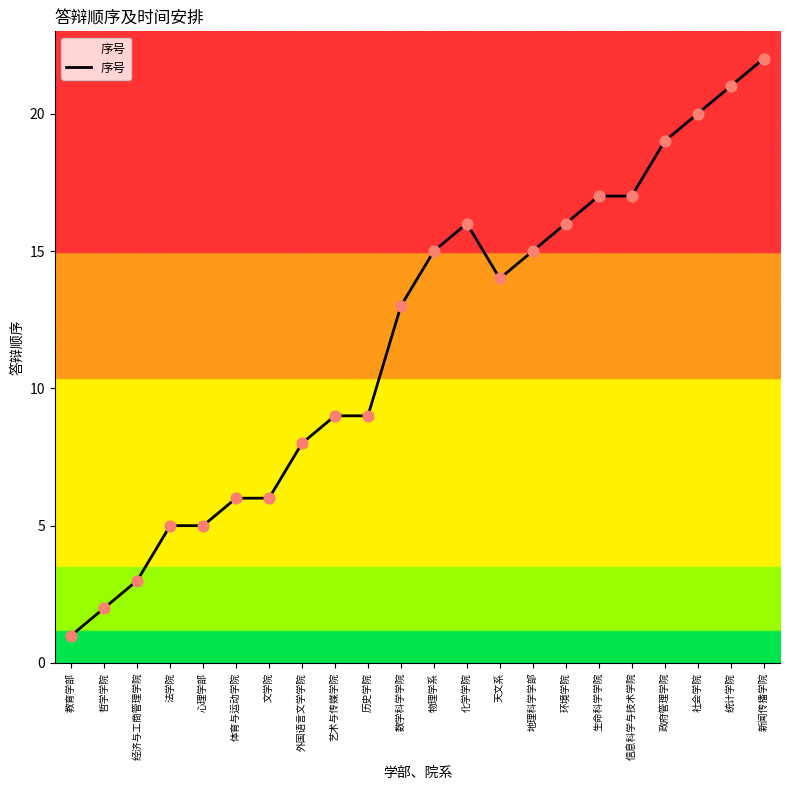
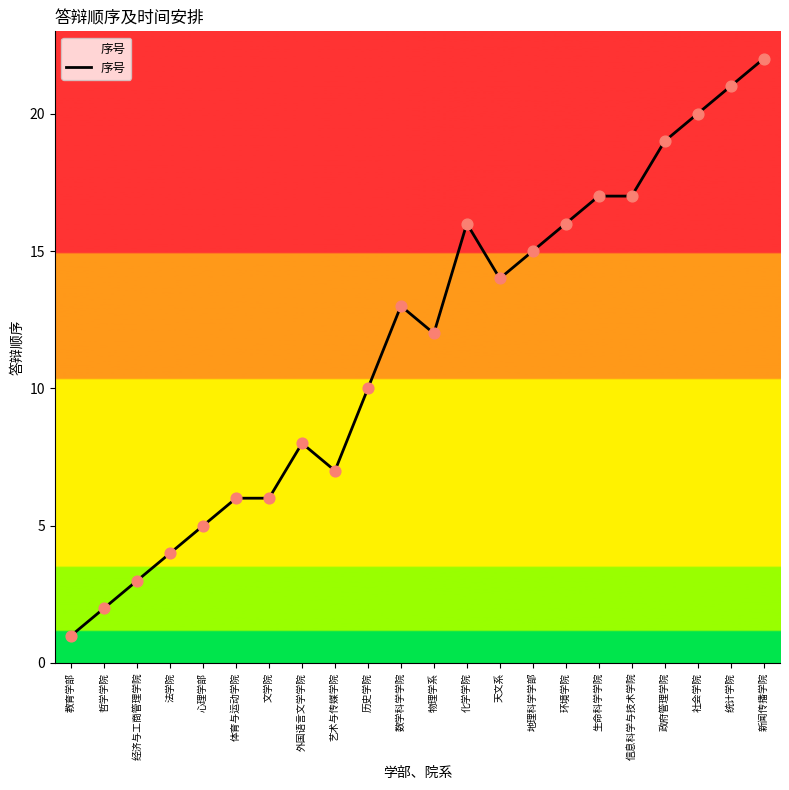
  {
    "教育学部": 1,
    "哲学学院": 2,
    "经济与工商管理学院": 3,
-   "法学院": 5,
+   "法学院": 4,
    "心理学部": 5,
    "体育与运动学院": 6,
    "文学院": 6,
    "外国语言文学学院": 8,
-   "艺术与传媒学院": 9,
-   "历史学院": 9,
+   "艺术与传媒学院": 7,
+   "历史学院": 10,
    "数学科学学院": 13,
-   "物理学系": 15,
+   "物理学系": 12,
    "化学学院": 16,
    "天文系": 14,
    "地理科学学部": 15,
    "环境学院": 16,
    "生命科学学院": 17,
    "信息科学与技术学院": 17,
    "政府管理学院": 19,
    "社会学院": 20,
    "统计学院": 21,
    "新闻传播学院": 22
  }
